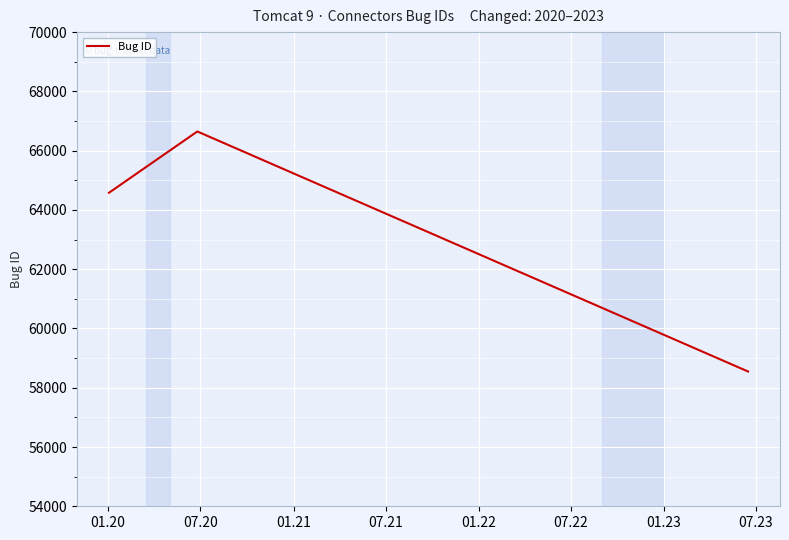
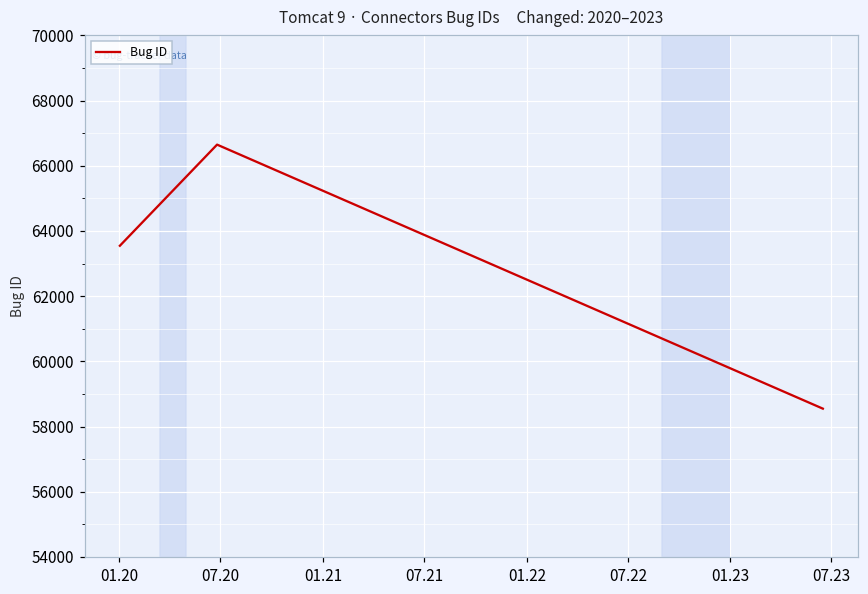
  {
-   "01.20": 64600
+   "01.20": 63500
  }
